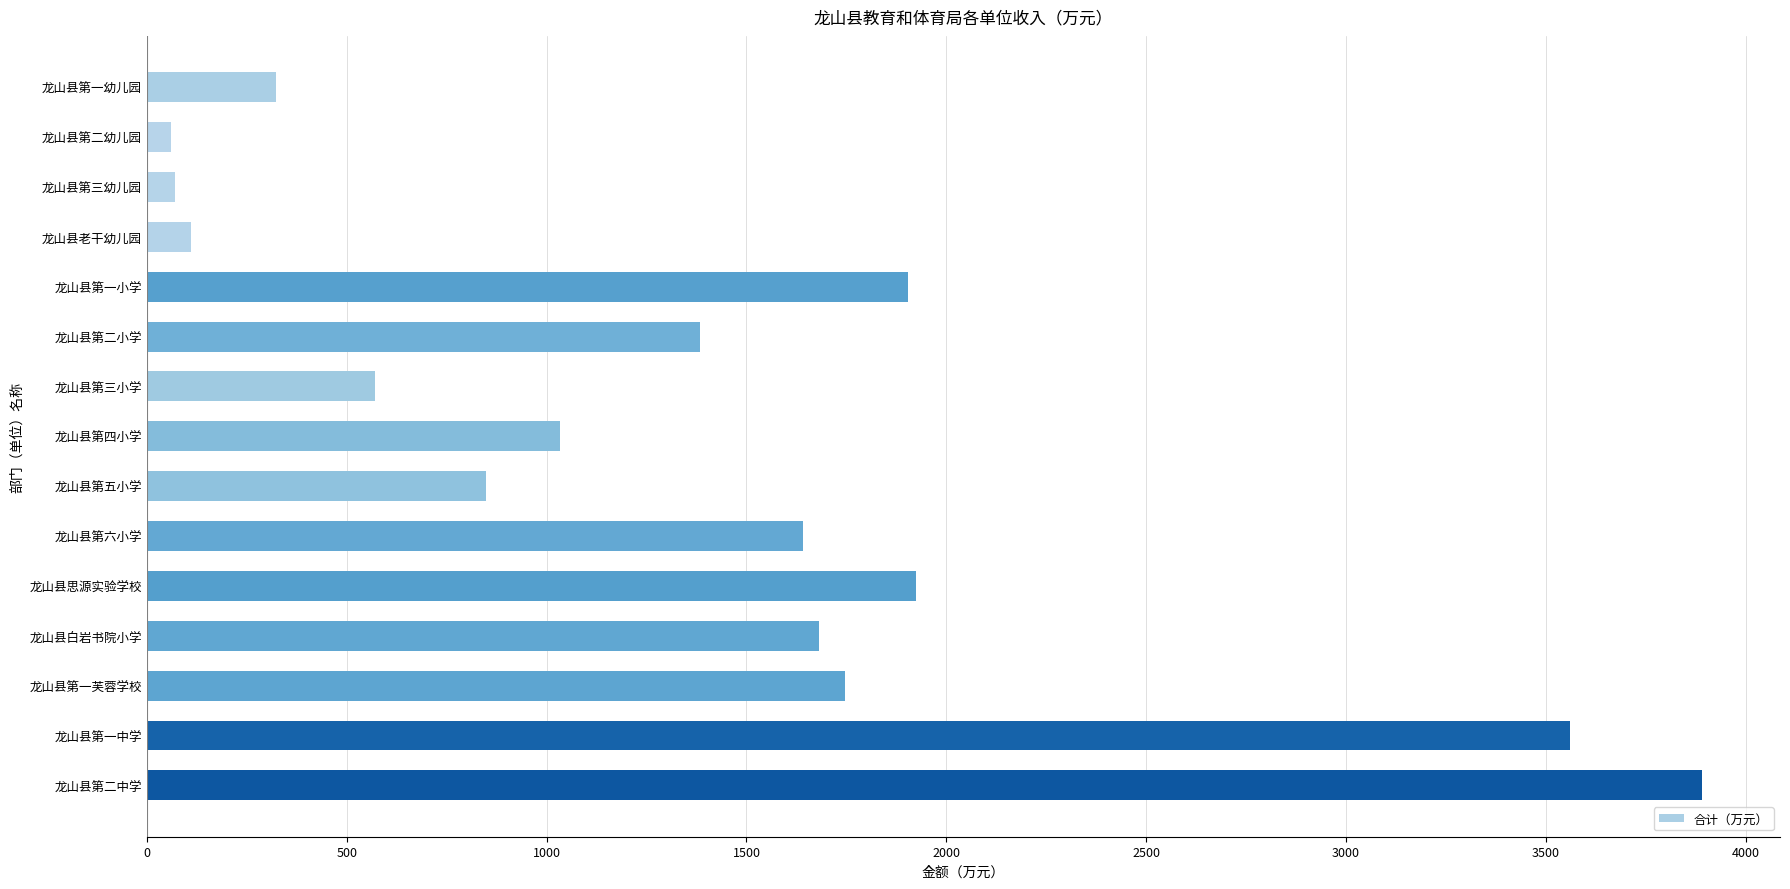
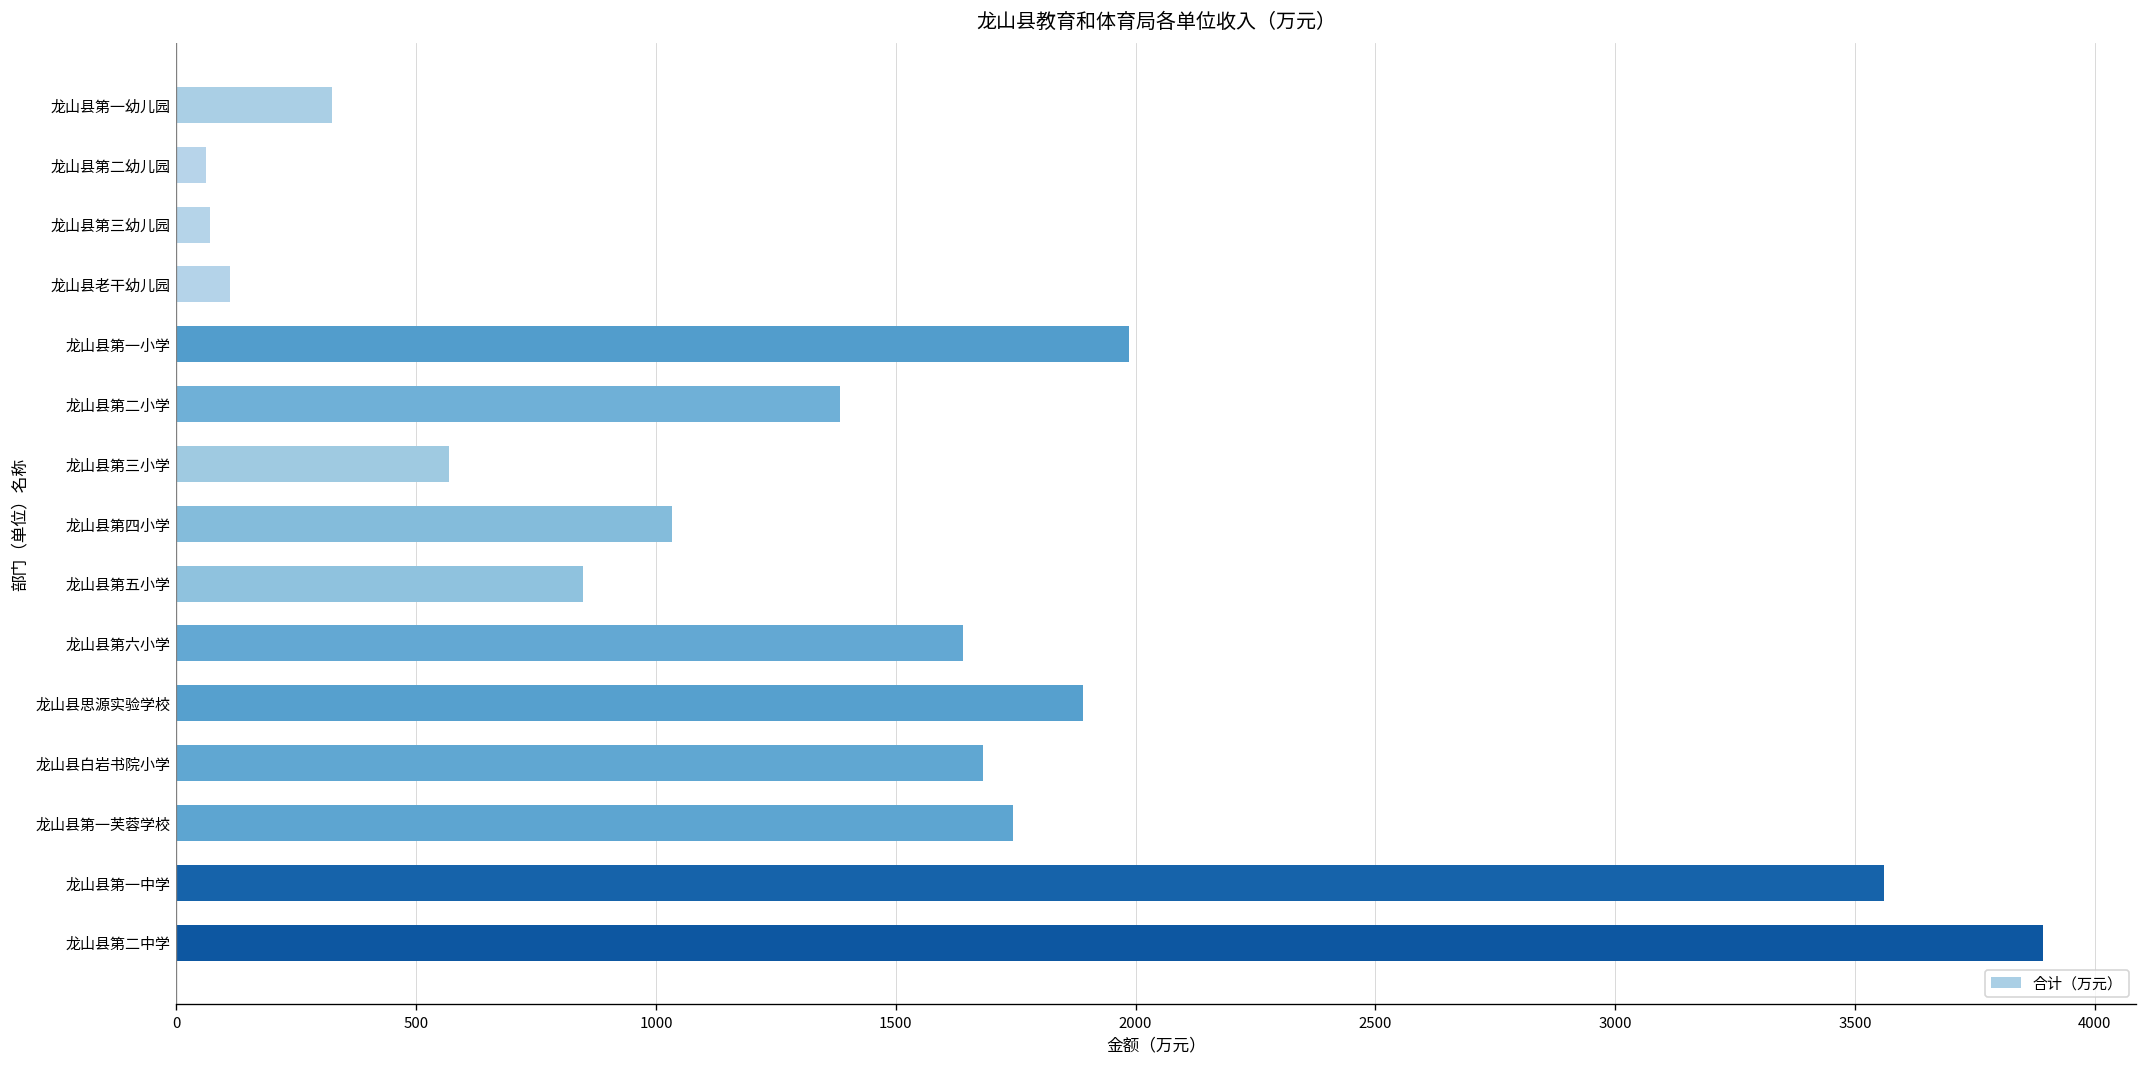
  {
    "龙山县第一幼儿园": 320,
    "龙山县第二幼儿园": 60,
    "龙山县第三幼儿园": 70,
    "龙山县老干幼儿园": 110,
-   "龙山县第一小学": 1900,
+   "龙山县第一小学": 1990,
    "龙山县第二小学": 1380,
    "龙山县第三小学": 570,
    "龙山县第四小学": 1030,
    "龙山县第五小学": 850,
    "龙山县第六小学": 1640,
-   "龙山县思源实验学校": 1920,
+   "龙山县思源实验学校": 1890,
    "龙山县白岩书院小学": 1680,
    "龙山县第一芙蓉学校": 1750,
    "龙山县第一中学": 3560,
    "龙山县第二中学": 3890
  }
